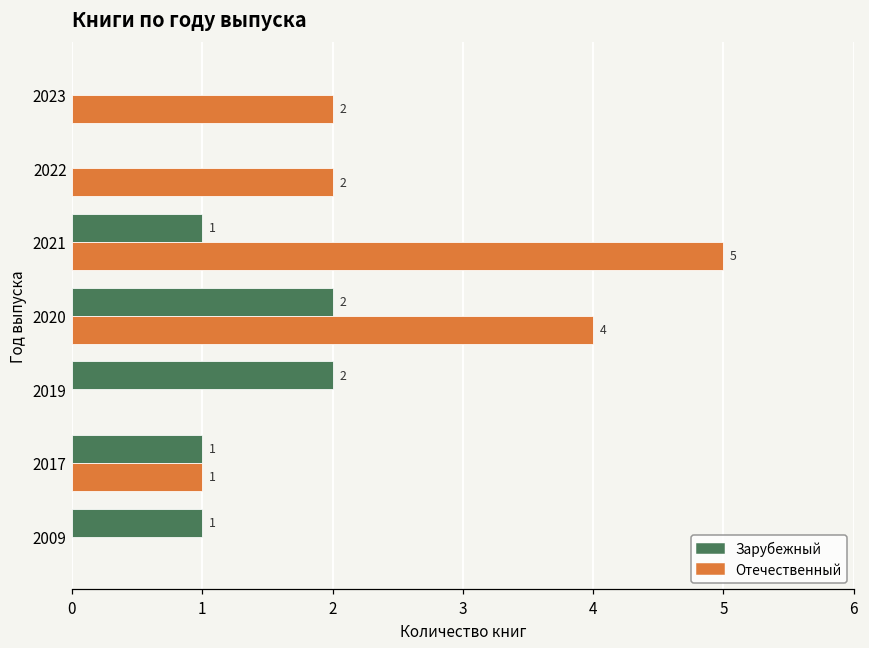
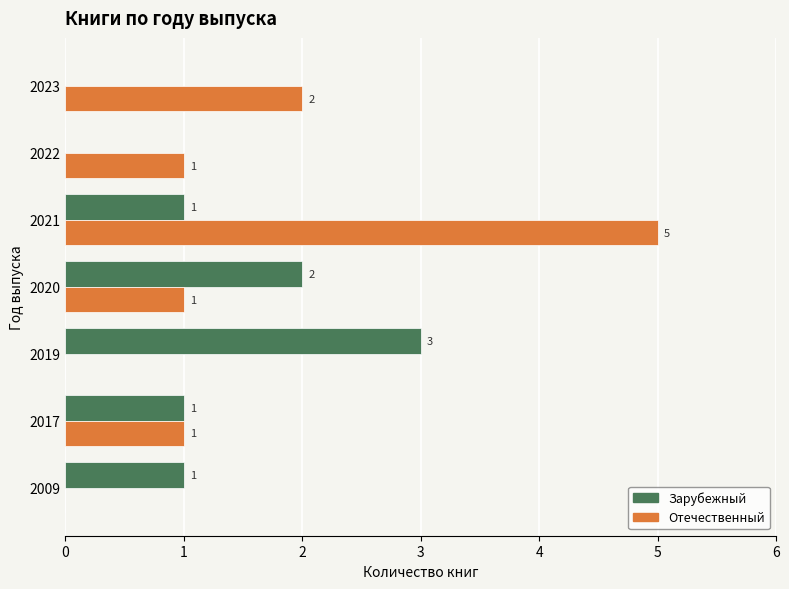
  {
    "Зарубежный": {
      "2021": 1,
      "2020": 2,
-     "2019": 2,
+     "2019": 3,
      "2017": 1,
      "2009": 1
    },
    "Отечественный": {
      "2023": 2,
-     "2022": 2,
+     "2022": 1,
      "2021": 5,
-     "2020": 4,
+     "2020": 1,
      "2017": 1
    }
  }
